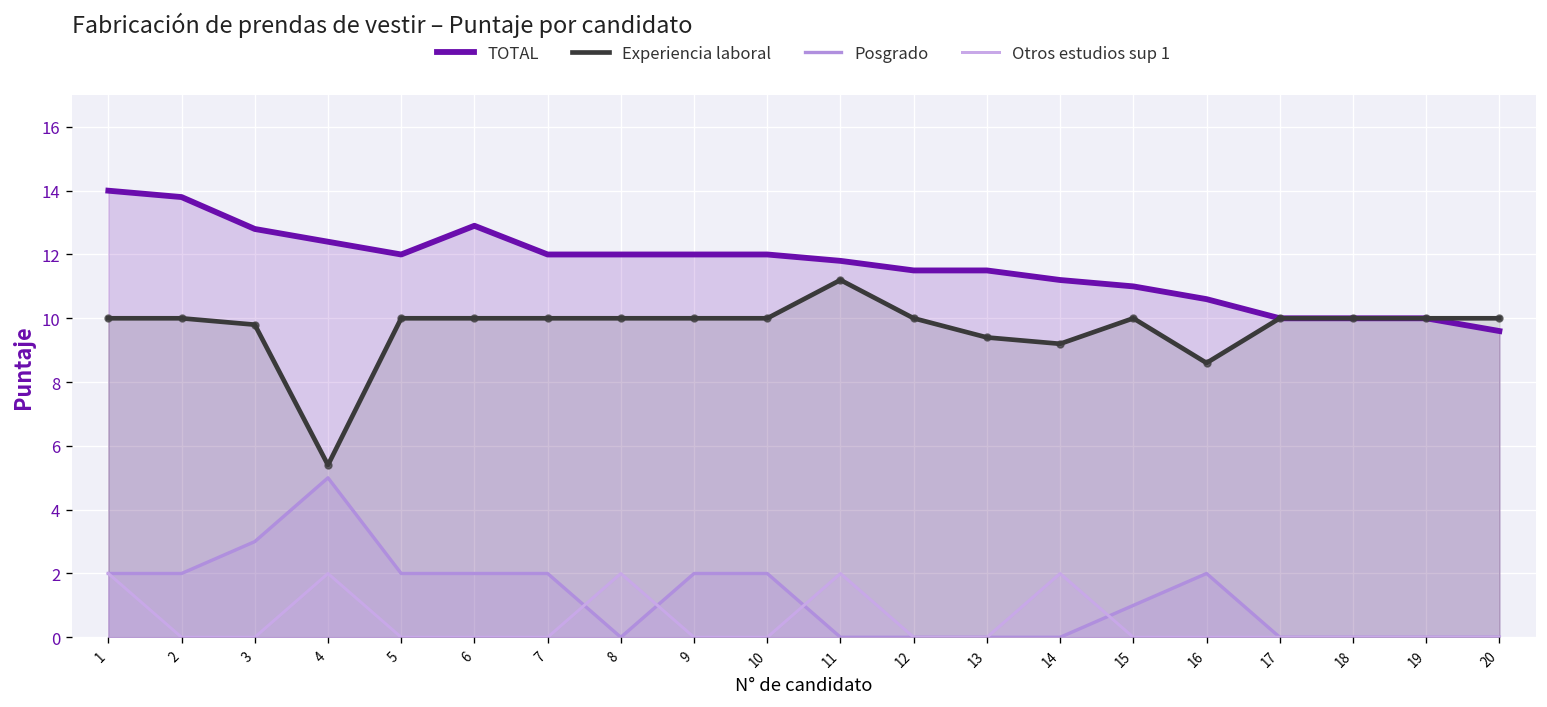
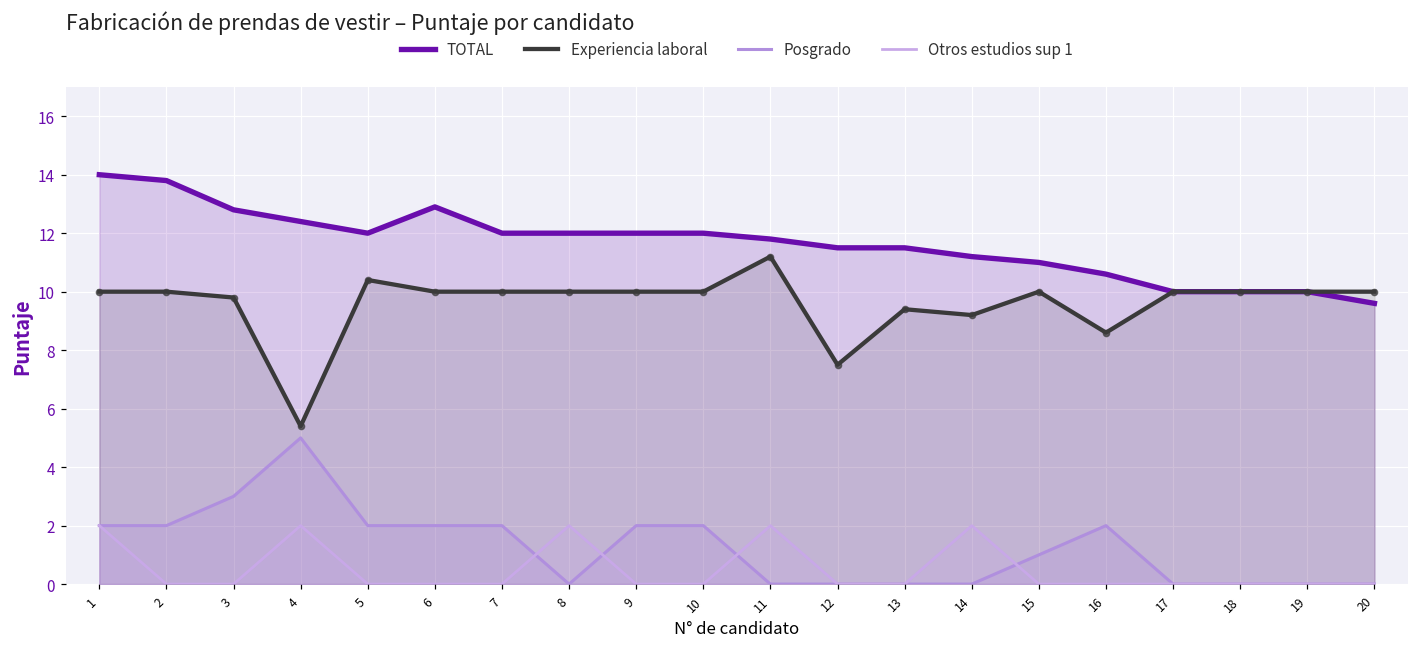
  {
    "TOTAL": {
      "1": 14.0,
      "2": 13.8,
      "3": 12.8,
      "4": 12.4,
      "5": 12.0,
      "6": 12.9,
      "7": 12.0,
      "8": 12.0,
      "9": 12.0,
      "10": 12.0,
      "11": 11.8,
      "12": 11.5,
      "13": 11.5,
      "14": 11.2,
      "15": 11.0,
      "16": 10.6,
      "20": 9.6
    },
    "Experiencia laboral": {
      "1": 10.0,
      "2": 10.0,
      "3": 9.8,
      "4": 5.4,
-     "5": 10.0,
+     "5": 10.4,
      "6": 10.0,
      "7": 10.0,
      "8": 10.0,
      "9": 10.0,
      "10": 10.0,
      "11": 11.2,
-     "12": 10.0,
+     "12": 7.5,
      "13": 9.4,
      "14": 9.2,
      "15": 10.0,
      "16": 8.6,
      "20": 10.0
    }
  }
